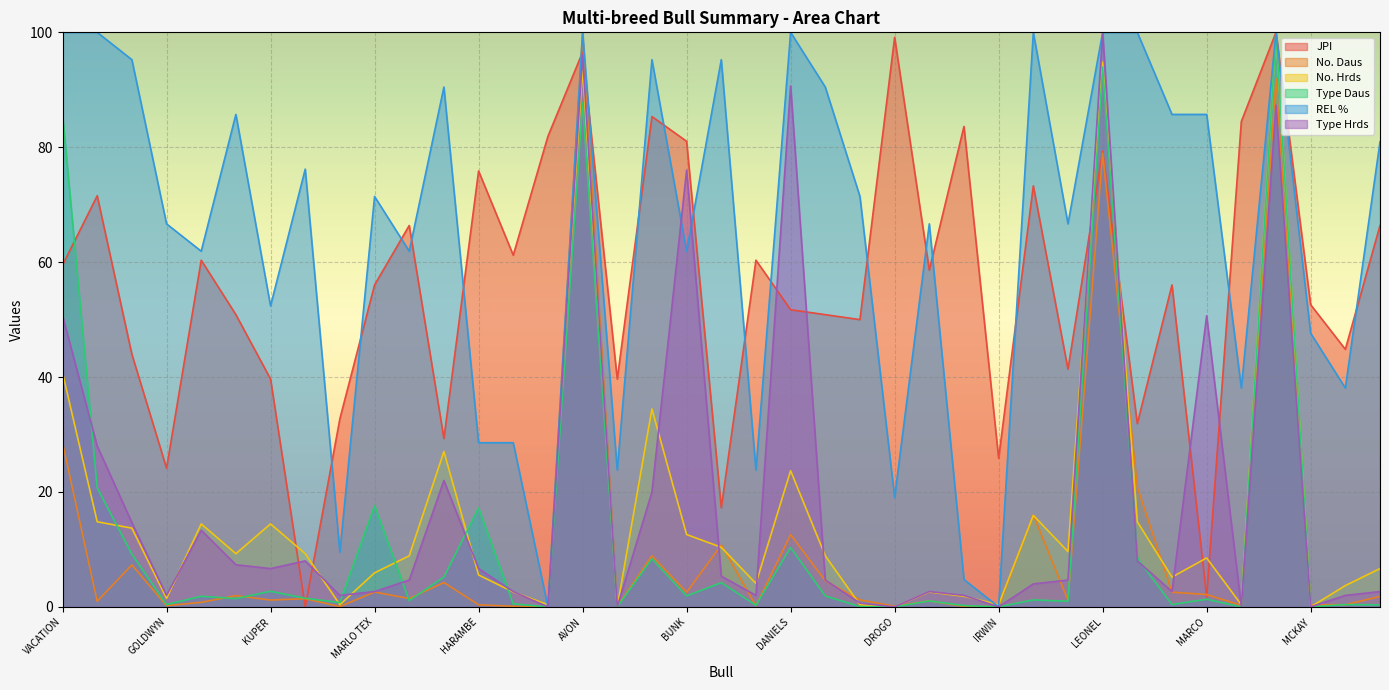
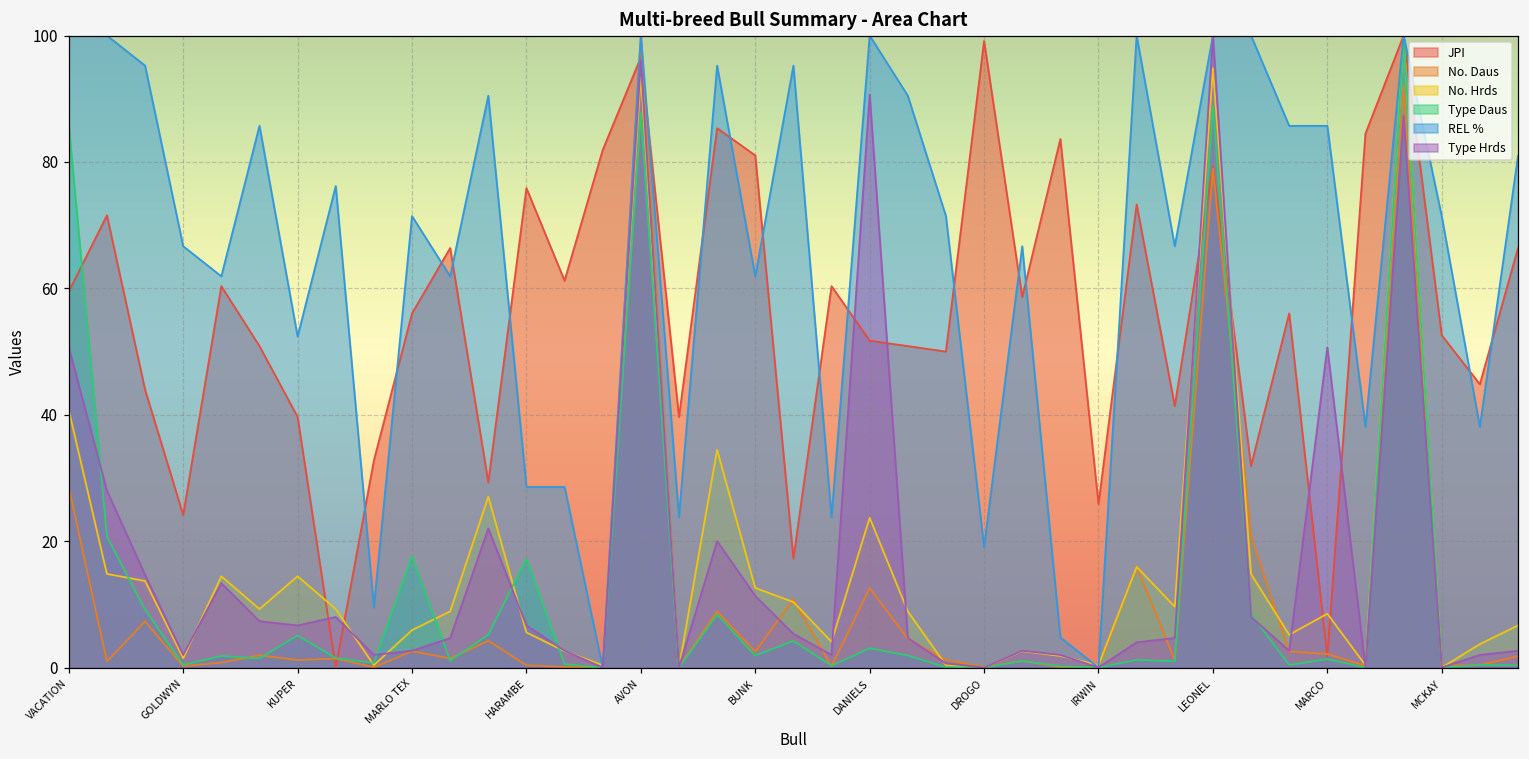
  {
    "Type Daus": {
      "VACATION": 86,
-     "KUPER": 3,
+     "KUPER": 5,
      "MARLO TEX": 18,
      "HARAMBE": 17,
      "AVON": 88,
      "BUNK": 2,
-     "DANIELS": 10,
-     "LEONEL": 94
+     "DANIELS": 3,
+     "LEONEL": 89
    },
    "REL %": {
      "VACATION": 100,
      "GOLDWYN": 67,
      "KUPER": 52,
      "MARLO TEX": 71,
      "HARAMBE": 29,
      "BUNK": 62,
      "DANIELS": 100,
      "DROGO": 19,
      "MARCO": 86,
-     "MCKAY": 48
+     "MCKAY": 71
    },
    "Type Hrds": {
      "VACATION": 51,
      "GOLDWYN": 2,
      "KUPER": 7,
      "HARAMBE": 7,
      "AVON": 96,
-     "BUNK": 76,
+     "BUNK": 11,
      "DANIELS": 91,
      "MARCO": 51
    }
  }
